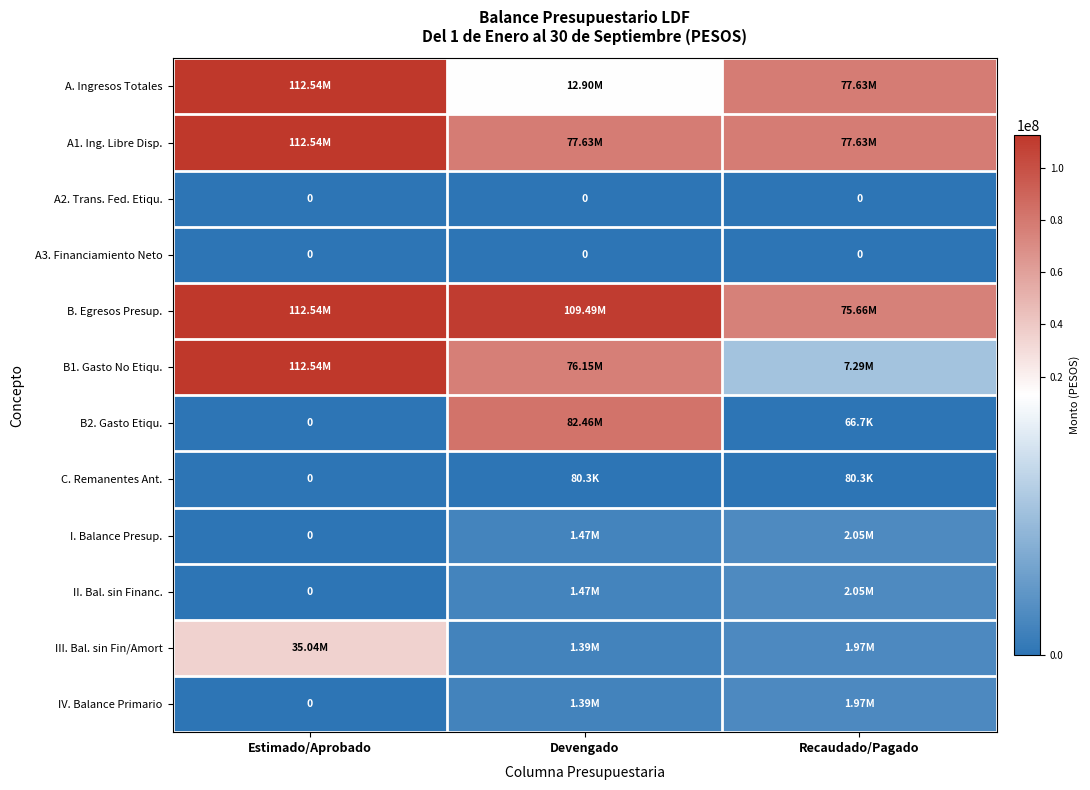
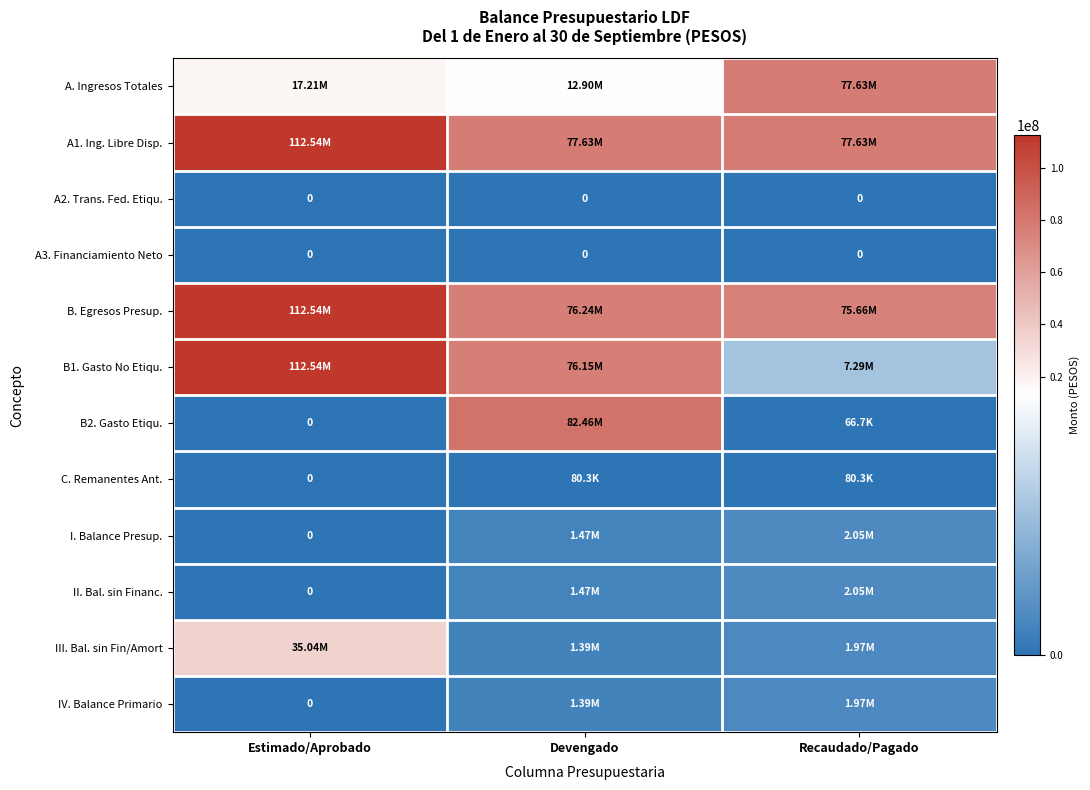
  {
    "A. Ingresos Totales": {
-     "Estimado/Aprobado": "112.54M",
+     "Estimado/Aprobado": "17.21M",
      "Devengado": "12.90M",
      "Recaudado/Pagado": "77.63M"
    },
    "A1. Ing. Libre Disp.": {
      "Estimado/Aprobado": "112.54M",
      "Devengado": "77.63M",
      "Recaudado/Pagado": "77.63M"
    },
    "A2. Trans. Fed. Etiqu.": {
      "Estimado/Aprobado": "0",
      "Devengado": "0",
      "Recaudado/Pagado": "0"
    },
    "A3. Financiamiento Neto": {
      "Estimado/Aprobado": "0",
      "Devengado": "0",
      "Recaudado/Pagado": "0"
    },
    "B. Egresos Presup.": {
      "Estimado/Aprobado": "112.54M",
-     "Devengado": "109.49M",
+     "Devengado": "76.24M",
      "Recaudado/Pagado": "75.66M"
    },
    "B1. Gasto No Etiqu.": {
      "Estimado/Aprobado": "112.54M",
      "Devengado": "76.15M",
      "Recaudado/Pagado": "7.29M"
    },
    "B2. Gasto Etiqu.": {
      "Estimado/Aprobado": "0",
      "Devengado": "82.46M",
      "Recaudado/Pagado": "66.7K"
    },
    "C. Remanentes Ant.": {
      "Estimado/Aprobado": "0",
      "Devengado": "80.3K",
      "Recaudado/Pagado": "80.3K"
    },
    "I. Balance Presup.": {
      "Estimado/Aprobado": "0",
      "Devengado": "1.47M",
      "Recaudado/Pagado": "2.05M"
    },
    "II. Bal. sin Financ.": {
      "Estimado/Aprobado": "0",
      "Devengado": "1.47M",
      "Recaudado/Pagado": "2.05M"
    },
    "III. Bal. sin Fin/Amort": {
      "Estimado/Aprobado": "35.04M",
      "Devengado": "1.39M",
      "Recaudado/Pagado": "1.97M"
    },
    "IV. Balance Primario": {
      "Estimado/Aprobado": "0",
      "Devengado": "1.39M",
      "Recaudado/Pagado": "1.97M"
    }
  }
